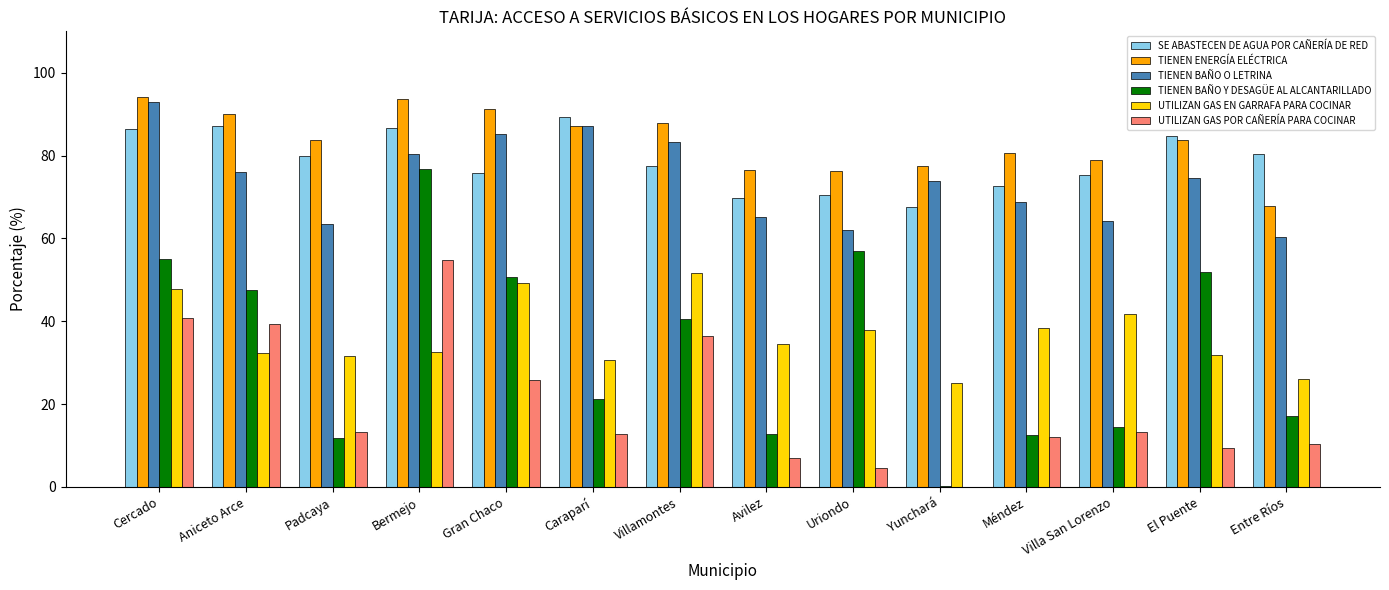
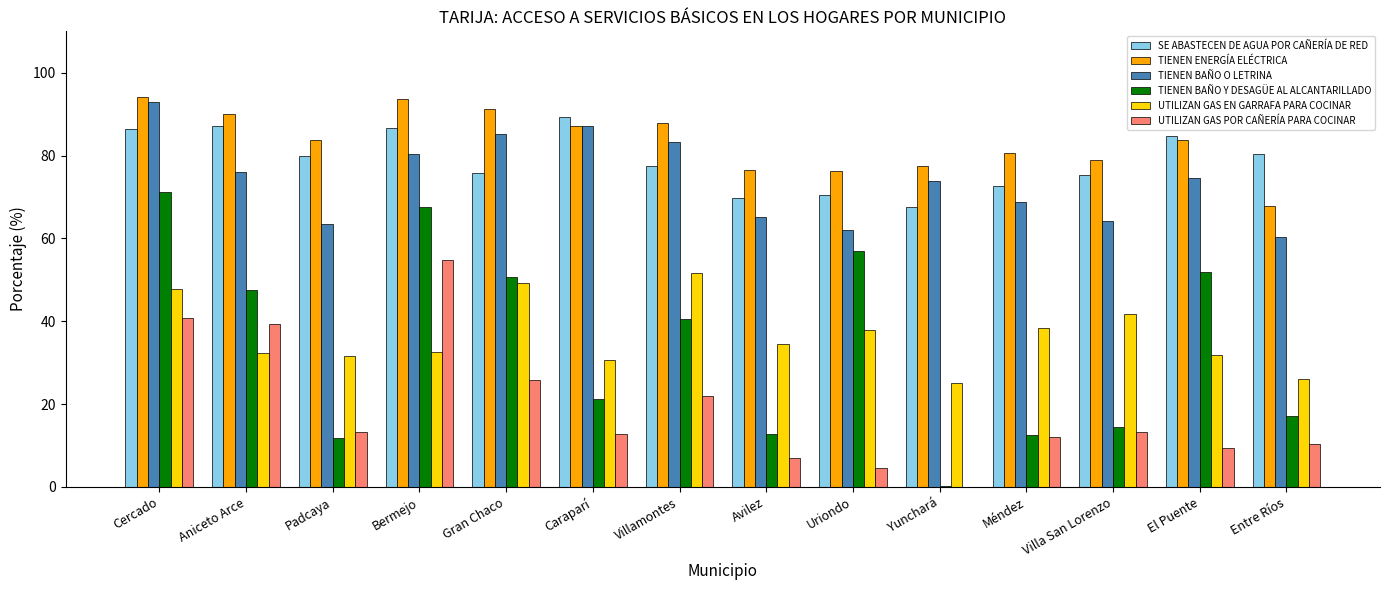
  {
    "SE ABASTECEN DE AGUA POR CAÑERÍA DE RED": {
      "Cercado": 86,
      "Aniceto Arce": 87,
      "Padcaya": 80,
      "Bermejo": 87,
      "Gran Chaco": 76,
      "Caraparí": 89,
      "Villamontes": 77,
      "Avilez": 70,
      "Uriondo": 70,
      "Yunchará": 68,
      "Méndez": 73,
      "Villa San Lorenzo": 75,
      "El Puente": 85,
      "Entre Ríos": 80
    },
    "TIENEN BAÑO O LETRINA": {
      "Cercado": 93,
      "Aniceto Arce": 76,
      "Padcaya": 64,
      "Bermejo": 80,
      "Gran Chaco": 85,
      "Caraparí": 87,
      "Villamontes": 83,
      "Avilez": 65,
      "Uriondo": 62,
      "Yunchará": 74,
      "Méndez": 69,
      "Villa San Lorenzo": 64,
      "El Puente": 75,
      "Entre Ríos": 60
    },
    "TIENEN BAÑO Y DESAGÜE AL ALCANTARILLADO": {
-     "Cercado": 55,
+     "Cercado": 71,
      "Aniceto Arce": 47,
      "Padcaya": 12,
-     "Bermejo": 77,
+     "Bermejo": 68,
      "Gran Chaco": 51,
      "Caraparí": 21,
      "Villamontes": 41,
      "Avilez": 13,
      "Uriondo": 57,
      "Méndez": 12,
      "Villa San Lorenzo": 14,
      "El Puente": 52,
      "Entre Ríos": 17
    },
    "UTILIZAN GAS POR CAÑERÍA PARA COCINAR": {
      "Cercado": 41,
      "Aniceto Arce": 39,
      "Padcaya": 13,
      "Bermejo": 55,
      "Gran Chaco": 26,
      "Caraparí": 13,
-     "Villamontes": 37,
+     "Villamontes": 22,
      "Avilez": 7,
      "Uriondo": 5,
      "Yunchará": 0,
      "Méndez": 12,
      "Villa San Lorenzo": 13,
      "El Puente": 9,
      "Entre Ríos": 10
    }
  }
